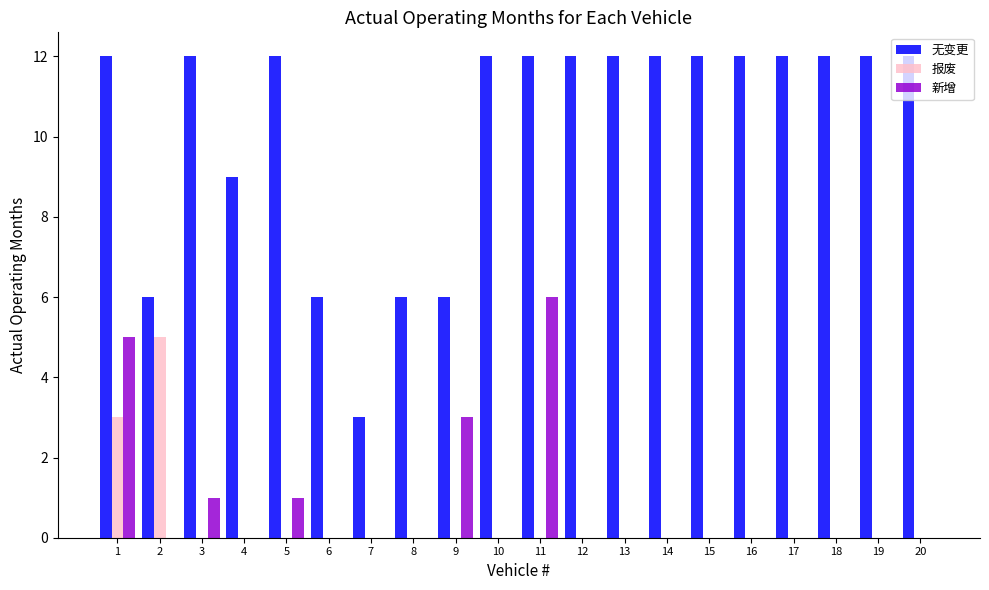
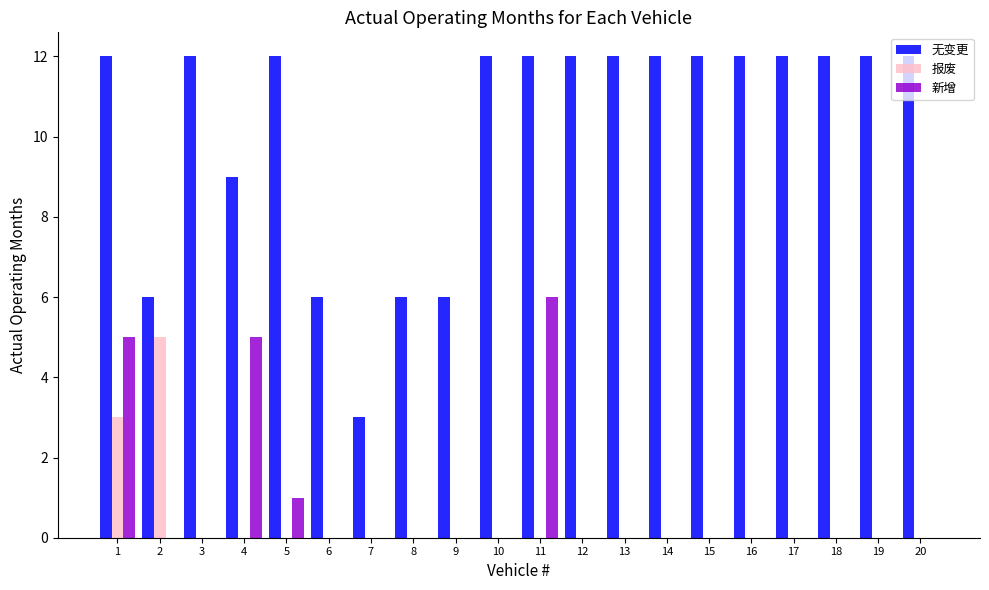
  {
    "无变更": {
      "1": 12,
      "2": 6,
      "3": 12,
      "4": 9,
      "5": 12,
      "6": 6,
      "7": 3,
      "8": 6,
      "9": 6,
      "10": 12,
      "11": 12,
      "12": 12,
      "13": 12,
      "14": 12,
      "15": 12,
      "16": 12,
      "17": 12,
      "18": 12,
      "19": 12
    },
    "报废": {
      "1": 3,
      "2": 5,
      "3": 0,
      "4": 0,
      "5": 0,
      "6": 0,
      "7": 0,
      "8": 0,
      "9": 0,
      "10": 0,
      "11": 0,
      "12": 0,
      "13": 0,
      "14": 0,
      "15": 0,
      "16": 0,
      "17": 0,
      "18": 0,
      "19": 0,
      "20": 0
    },
    "新增": {
      "1": 5,
      "2": 0,
-     "3": 1,
-     "4": 0,
+     "3": 0,
+     "4": 5,
      "5": 1,
      "6": 0,
      "7": 0,
      "8": 0,
-     "9": 3,
+     "9": 0,
      "10": 0,
      "11": 6,
      "12": 0,
      "13": 0,
      "14": 0,
      "15": 0,
      "16": 0,
      "17": 0,
      "18": 0,
      "19": 0,
      "20": 0
    }
  }
